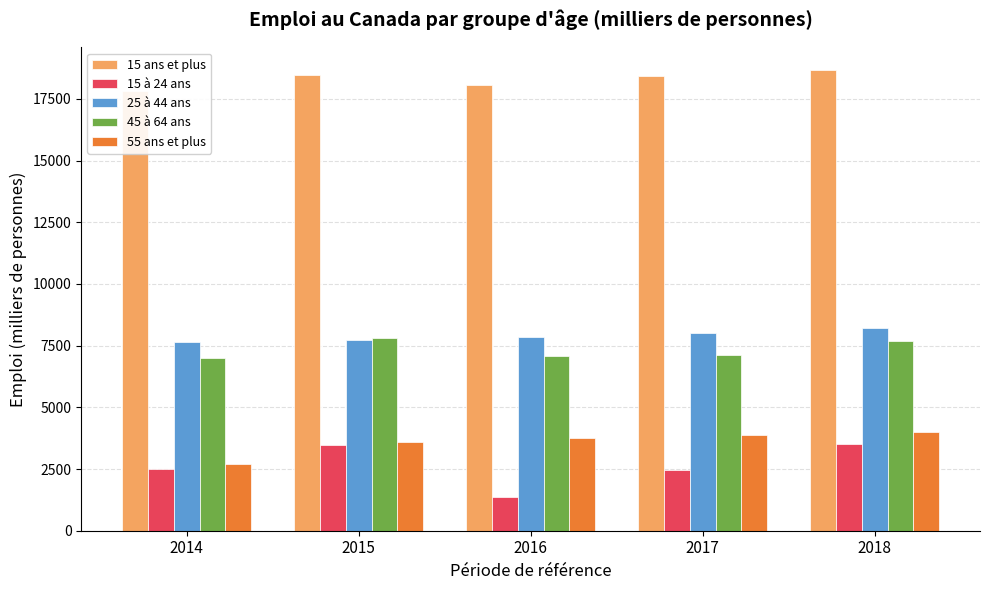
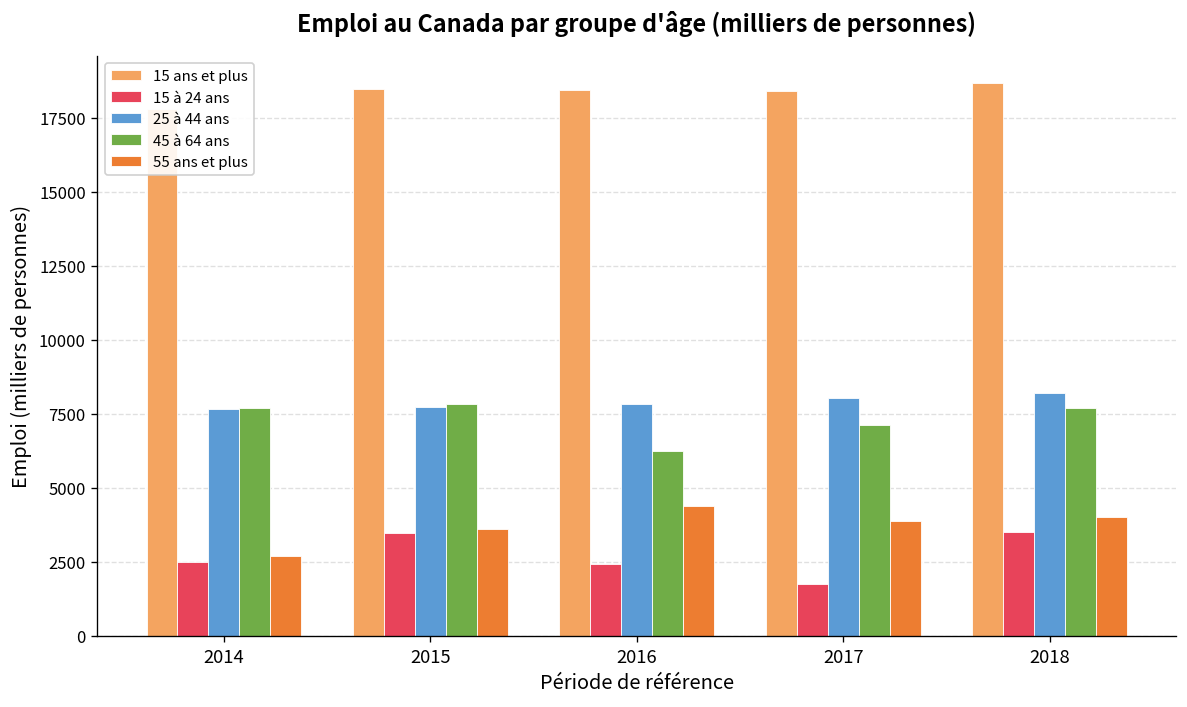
  {
    "15 ans et plus": {
      "2015": 18500,
-     "2016": 18100,
+     "2016": 18400,
      "2017": 18400,
      "2018": 18700
    },
    "15 à 24 ans": {
      "2014": 2500,
      "2015": 3500,
-     "2016": 1400,
-     "2017": 2500,
+     "2016": 2400,
+     "2017": 1700,
      "2018": 3500
    },
    "25 à 44 ans": {
      "2014": 7600,
      "2015": 7700,
      "2016": 7800,
      "2017": 8000,
      "2018": 8200
    },
    "45 à 64 ans": {
-     "2014": 7000,
+     "2014": 7700,
      "2015": 7800,
-     "2016": 7100,
+     "2016": 6200,
      "2017": 7100,
      "2018": 7700
    },
    "55 ans et plus": {
      "2014": 2700,
      "2015": 3600,
-     "2016": 3700,
+     "2016": 4400,
      "2017": 3900,
      "2018": 4000
    }
  }
